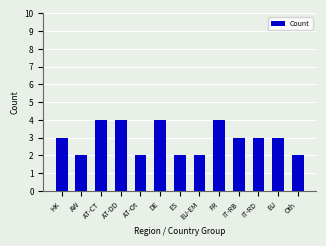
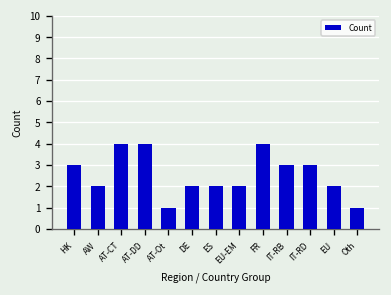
  {
    "HK": 3,
    "AW": 2,
    "AT-CT": 4,
    "AT-DD": 4,
-   "AT-Ot": 2,
-   "DE": 4,
+   "AT-Ot": 1,
+   "DE": 2,
    "ES": 2,
    "EU-EM": 2,
    "FR": 4,
    "IT-RB": 3,
    "IT-RD": 3,
-   "EU": 3,
-   "Oth": 2
+   "EU": 2,
+   "Oth": 1
  }
